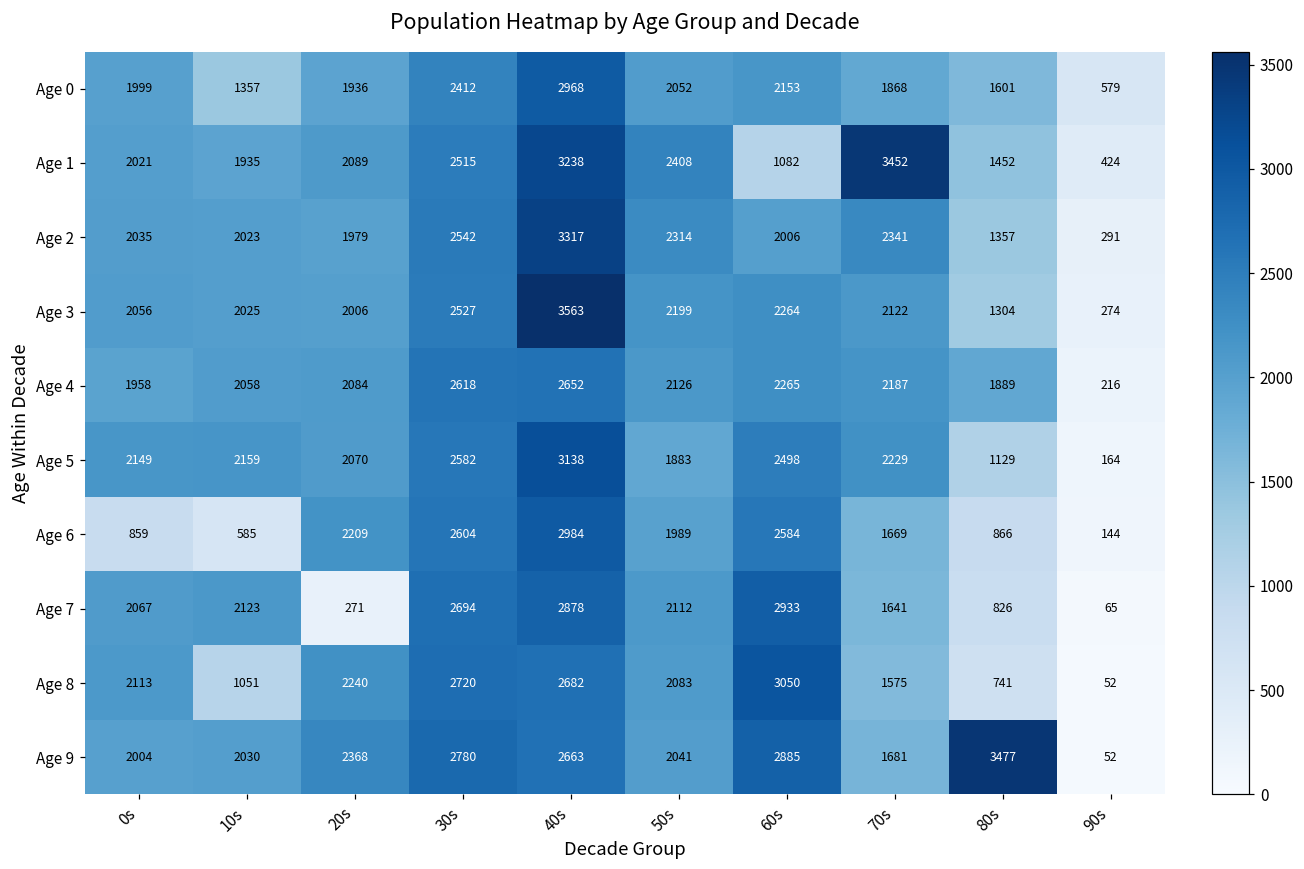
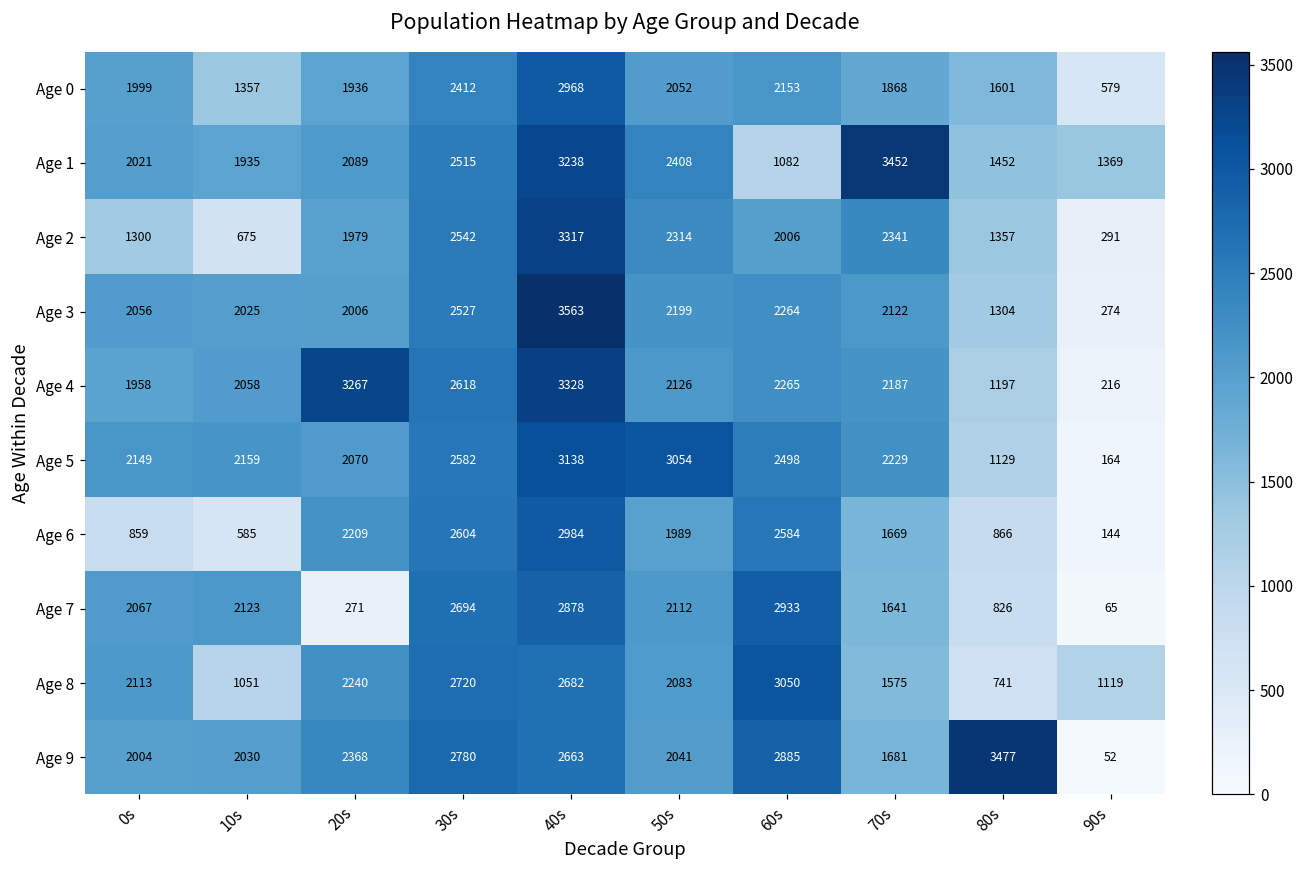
  {
    "Age 0": {
      "0s": 1999,
      "10s": 1357,
      "20s": 1936,
      "30s": 2412,
      "40s": 2968,
      "50s": 2052,
      "60s": 2153,
      "70s": 1868,
      "80s": 1601,
      "90s": 579
    },
    "Age 1": {
      "0s": 2021,
      "10s": 1935,
      "20s": 2089,
      "30s": 2515,
      "40s": 3238,
      "50s": 2408,
      "60s": 1082,
      "70s": 3452,
      "80s": 1452,
-     "90s": 424
+     "90s": 1369
    },
    "Age 2": {
-     "0s": 2035,
-     "10s": 2023,
+     "0s": 1300,
+     "10s": 675,
      "20s": 1979,
      "30s": 2542,
      "40s": 3317,
      "50s": 2314,
      "60s": 2006,
      "70s": 2341,
      "80s": 1357,
      "90s": 291
    },
    "Age 3": {
      "0s": 2056,
      "10s": 2025,
      "20s": 2006,
      "30s": 2527,
      "40s": 3563,
      "50s": 2199,
      "60s": 2264,
      "70s": 2122,
      "80s": 1304,
      "90s": 274
    },
    "Age 4": {
      "0s": 1958,
      "10s": 2058,
-     "20s": 2084,
+     "20s": 3267,
      "30s": 2618,
-     "40s": 2652,
+     "40s": 3328,
      "50s": 2126,
      "60s": 2265,
      "70s": 2187,
-     "80s": 1889,
+     "80s": 1197,
      "90s": 216
    },
    "Age 5": {
      "0s": 2149,
      "10s": 2159,
      "20s": 2070,
      "30s": 2582,
      "40s": 3138,
-     "50s": 1883,
+     "50s": 3054,
      "60s": 2498,
      "70s": 2229,
      "80s": 1129,
      "90s": 164
    },
    "Age 6": {
      "0s": 859,
      "10s": 585,
      "20s": 2209,
      "30s": 2604,
      "40s": 2984,
      "50s": 1989,
      "60s": 2584,
      "70s": 1669,
      "80s": 866,
      "90s": 144
    },
    "Age 7": {
      "0s": 2067,
      "10s": 2123,
      "20s": 271,
      "30s": 2694,
      "40s": 2878,
      "50s": 2112,
      "60s": 2933,
      "70s": 1641,
      "80s": 826,
      "90s": 65
    },
    "Age 8": {
      "0s": 2113,
      "10s": 1051,
      "20s": 2240,
      "30s": 2720,
      "40s": 2682,
      "50s": 2083,
      "60s": 3050,
      "70s": 1575,
      "80s": 741,
-     "90s": 52
+     "90s": 1119
    },
    "Age 9": {
      "0s": 2004,
      "10s": 2030,
      "20s": 2368,
      "30s": 2780,
      "40s": 2663,
      "50s": 2041,
      "60s": 2885,
      "70s": 1681,
      "80s": 3477,
      "90s": 52
    }
  }
